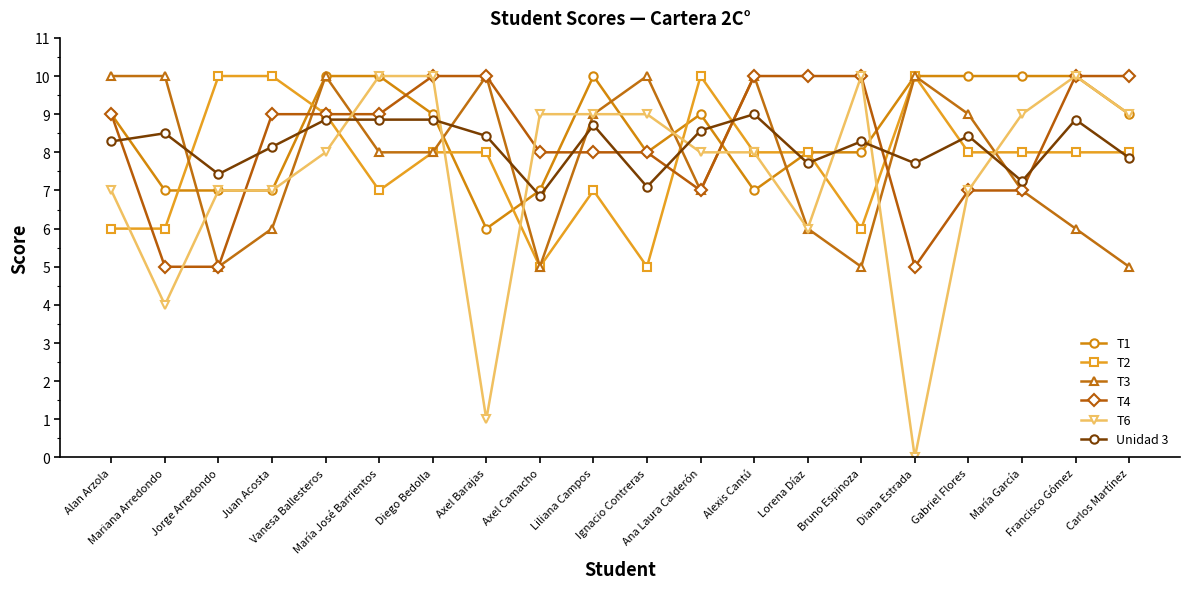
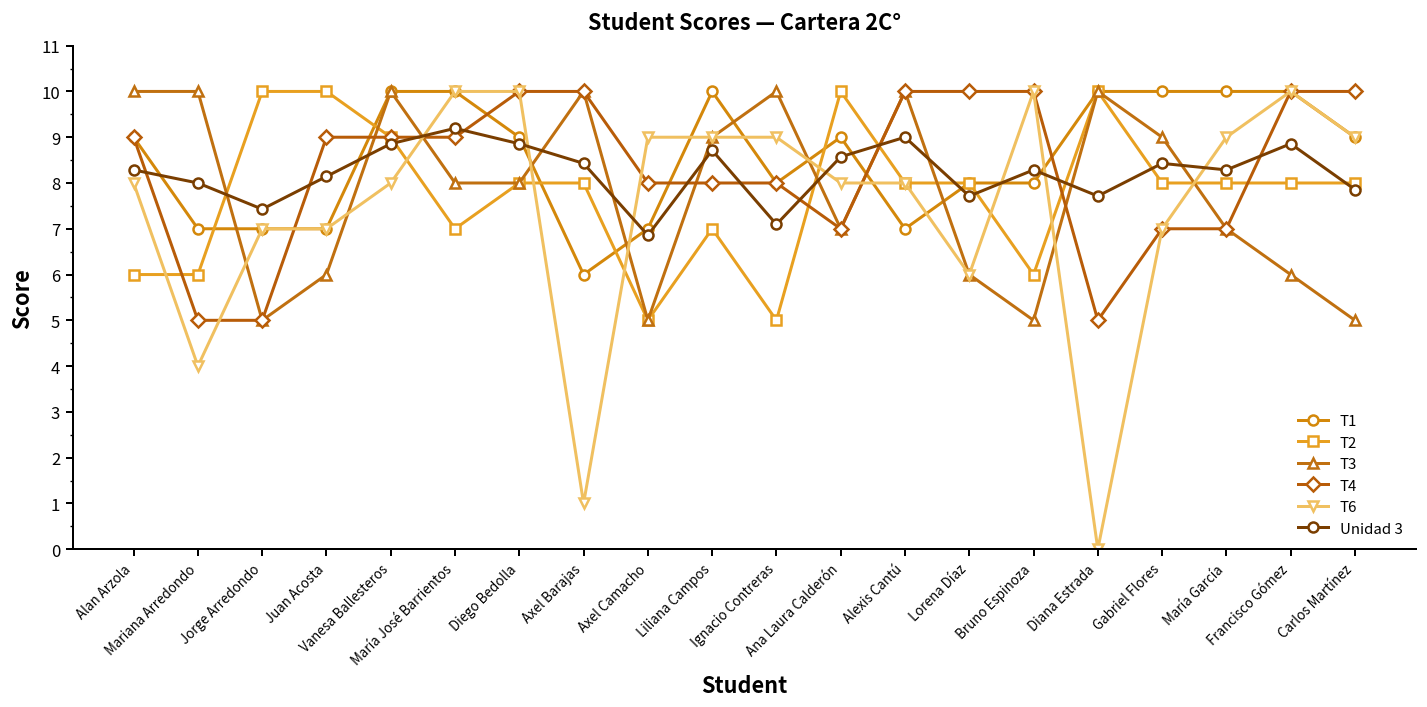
  {
    "T6": {
-     "Alan Arzola": 7,
+     "Alan Arzola": 8,
      "Mariana Arredondo": 4,
      "Vanesa Ballesteros": 8,
      "Axel Barajas": 1,
      "Axel Camacho": 9,
      "Ignacio Contreras": 9,
      "Ana Laura Calderón": 8,
      "Diana Estrada": 0,
      "María García": 9
    },
    "Unidad 3": {
      "Alan Arzola": 8.3,
-     "Mariana Arredondo": 8.5,
+     "Mariana Arredondo": 8.0,
      "Jorge Arredondo": 7.4,
      "Juan Acosta": 8.1,
      "Vanesa Ballesteros": 8.9,
-     "María José Barrientos": 8.9,
+     "María José Barrientos": 9.2,
      "Diego Bedolla": 8.9,
      "Axel Barajas": 8.4,
      "Axel Camacho": 6.9,
      "Liliana Campos": 8.7,
      "Ignacio Contreras": 7.1,
      "Ana Laura Calderón": 8.6,
      "Alexis Cantú": 9.0,
      "Lorena Díaz": 7.7,
      "Bruno Espinoza": 8.3,
      "Diana Estrada": 7.7,
      "Gabriel Flores": 8.4,
-     "María García": 7.2,
+     "María García": 8.3,
      "Francisco Gómez": 8.9,
      "Carlos Martínez": 7.9
    }
  }
